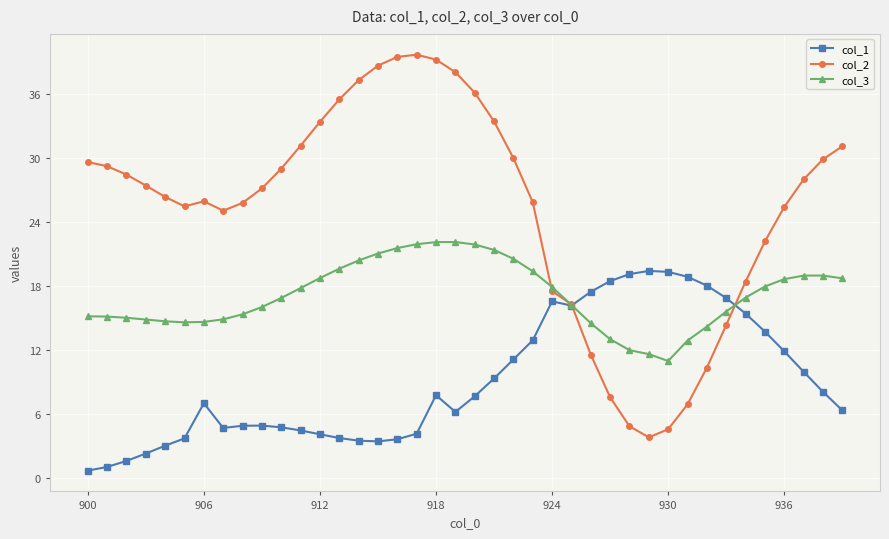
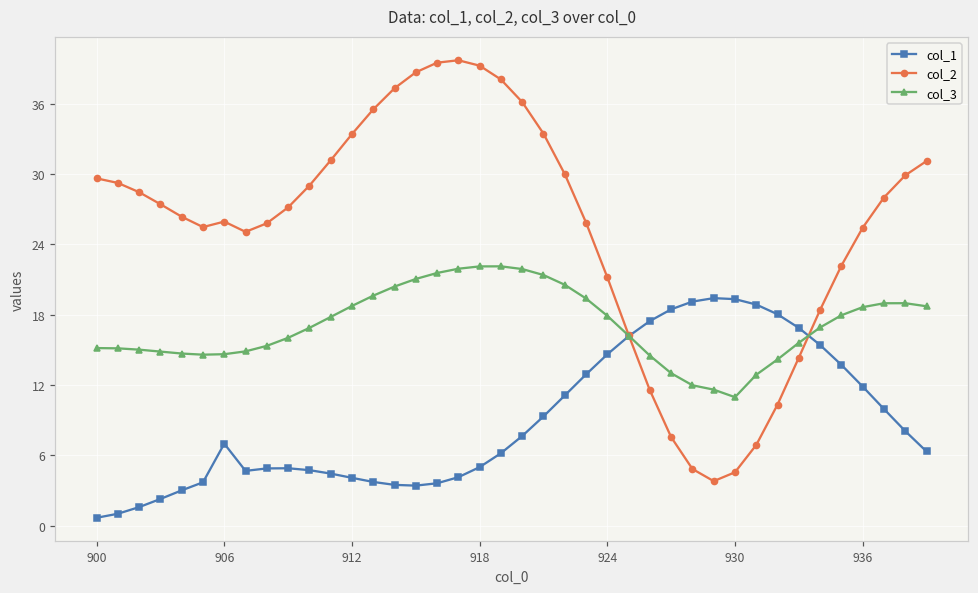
  {
    "col_1": {
      "900": 0.7,
      "906": 7.0,
      "912": 4.1,
-     "918": 7.8,
-     "924": 16.6,
+     "918": 5.0,
+     "924": 14.6,
      "930": 19.3,
      "936": 11.9
    },
    "col_2": {
      "900": 29.6,
      "906": 25.9,
      "912": 33.4,
      "918": 39.2,
-     "924": 17.5,
+     "924": 21.2,
      "930": 4.6,
      "936": 25.4
    },
    "col_3": {
      "900": 15.2,
      "906": 14.6,
      "912": 18.7,
      "918": 22.1,
      "924": 17.9,
      "930": 11.0,
      "936": 18.6
    }
  }
